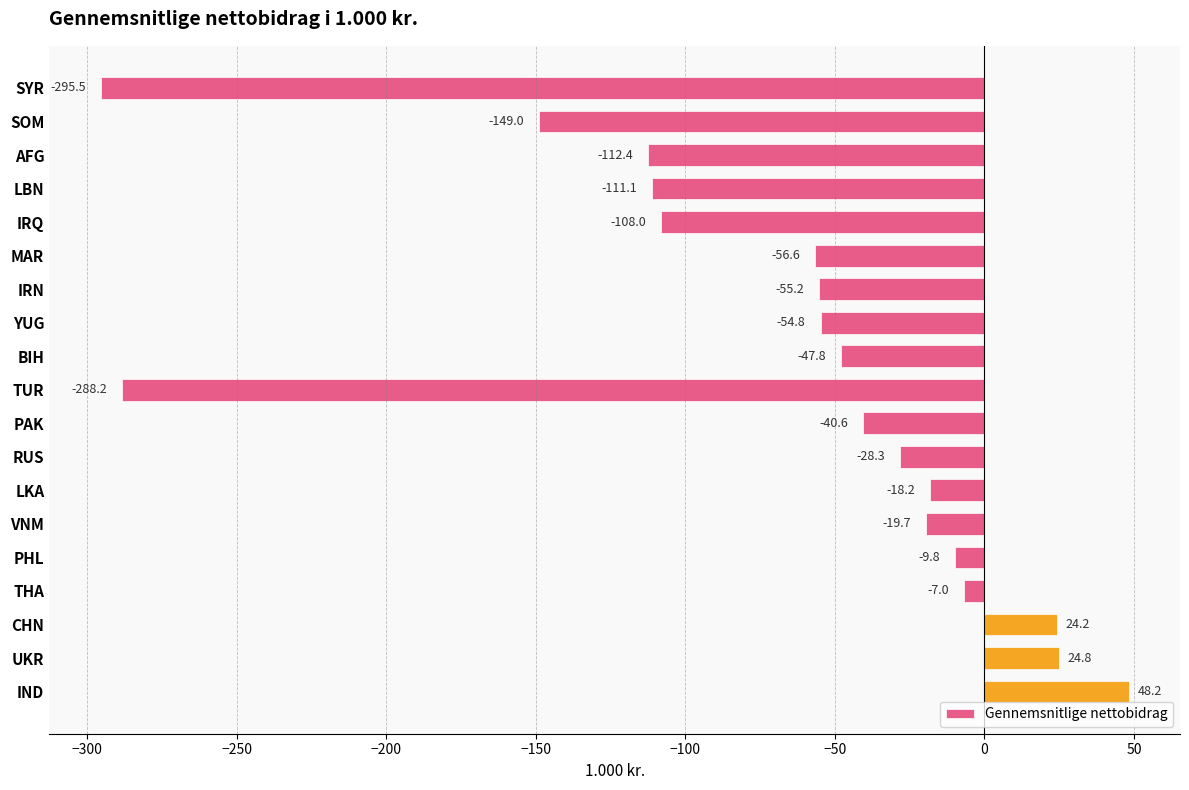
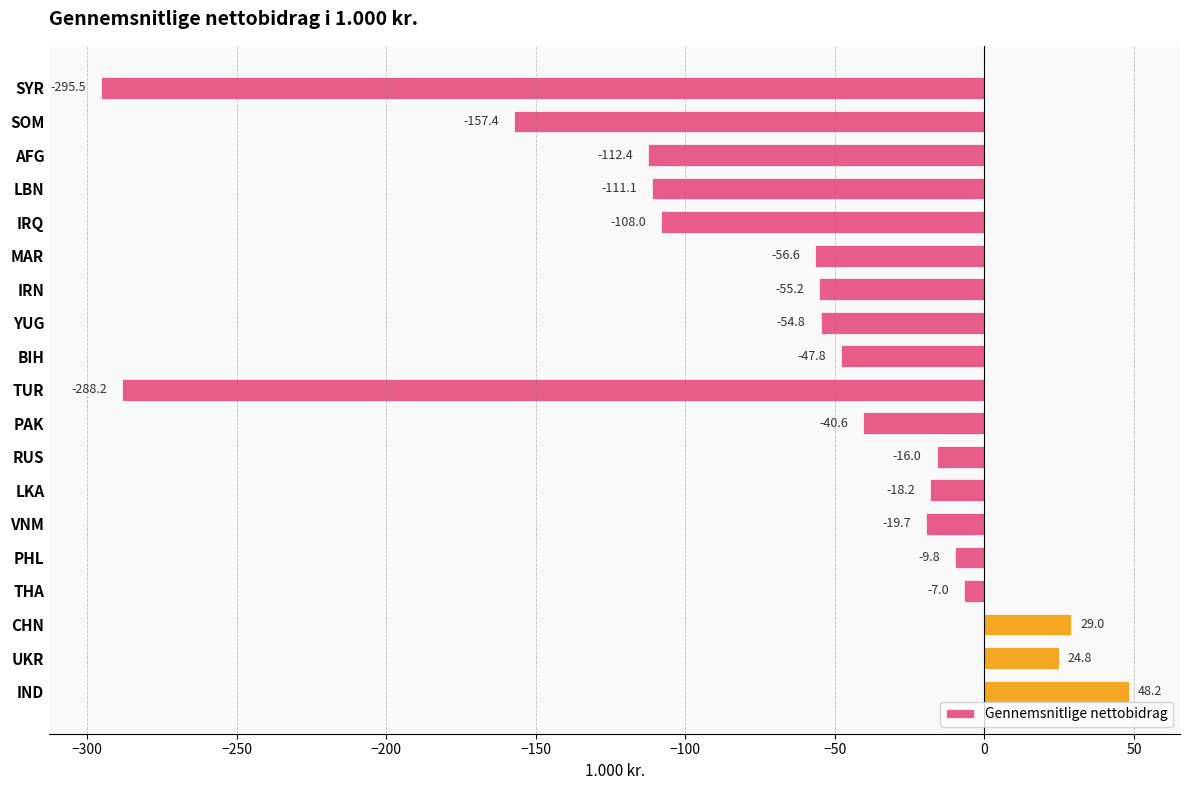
  {
    "SYR": -295.5,
-   "SOM": -149.0,
+   "SOM": -157.4,
    "AFG": -112.4,
    "LBN": -111.1,
    "IRQ": -108.0,
    "MAR": -56.6,
    "IRN": -55.2,
    "YUG": -54.8,
    "BIH": -47.8,
    "TUR": -288.2,
    "PAK": -40.6,
-   "RUS": -28.3,
+   "RUS": -16.0,
    "LKA": -18.2,
    "VNM": -19.7,
    "PHL": -9.8,
    "THA": -7.0,
-   "CHN": 24.2,
+   "CHN": 29.0,
    "UKR": 24.8,
    "IND": 48.2
  }
